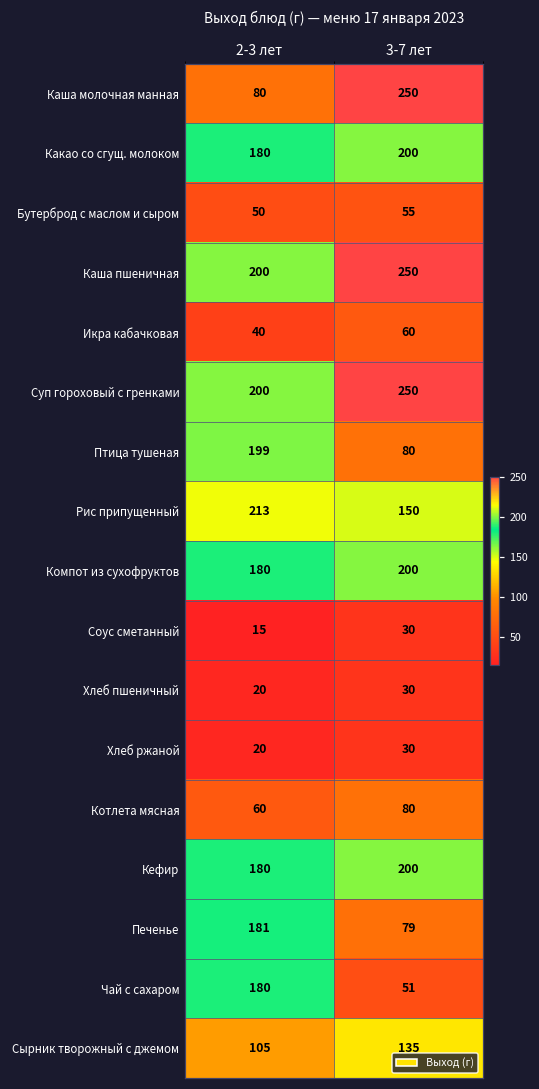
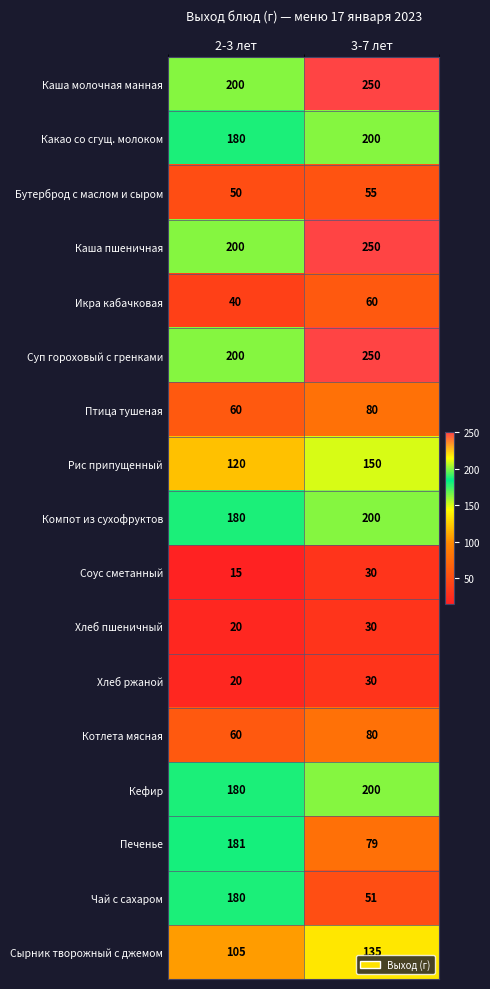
  {
    "Каша молочная манная": {
-     "2-3 лет": 80,
+     "2-3 лет": 200,
      "3-7 лет": 250
    },
    "Какао со сгущ. молоком": {
      "2-3 лет": 180,
      "3-7 лет": 200
    },
    "Бутерброд с маслом и сыром": {
      "2-3 лет": 50,
      "3-7 лет": 55
    },
    "Каша пшеничная": {
      "2-3 лет": 200,
      "3-7 лет": 250
    },
    "Икра кабачковая": {
      "2-3 лет": 40,
      "3-7 лет": 60
    },
    "Суп гороховый с гренками": {
      "2-3 лет": 200,
      "3-7 лет": 250
    },
    "Птица тушеная": {
-     "2-3 лет": 199,
+     "2-3 лет": 60,
      "3-7 лет": 80
    },
    "Рис припущенный": {
-     "2-3 лет": 213,
+     "2-3 лет": 120,
      "3-7 лет": 150
    },
    "Компот из сухофруктов": {
      "2-3 лет": 180,
      "3-7 лет": 200
    },
    "Соус сметанный": {
      "2-3 лет": 15,
      "3-7 лет": 30
    },
    "Хлеб пшеничный": {
      "2-3 лет": 20,
      "3-7 лет": 30
    },
    "Хлеб ржаной": {
      "2-3 лет": 20,
      "3-7 лет": 30
    },
    "Котлета мясная": {
      "2-3 лет": 60,
      "3-7 лет": 80
    },
    "Кефир": {
      "2-3 лет": 180,
      "3-7 лет": 200
    },
    "Печенье": {
      "2-3 лет": 181,
      "3-7 лет": 79
    },
    "Чай с сахаром": {
      "2-3 лет": 180,
      "3-7 лет": 51
    },
    "Сырник творожный с джемом": {
      "2-3 лет": 105
    }
  }
